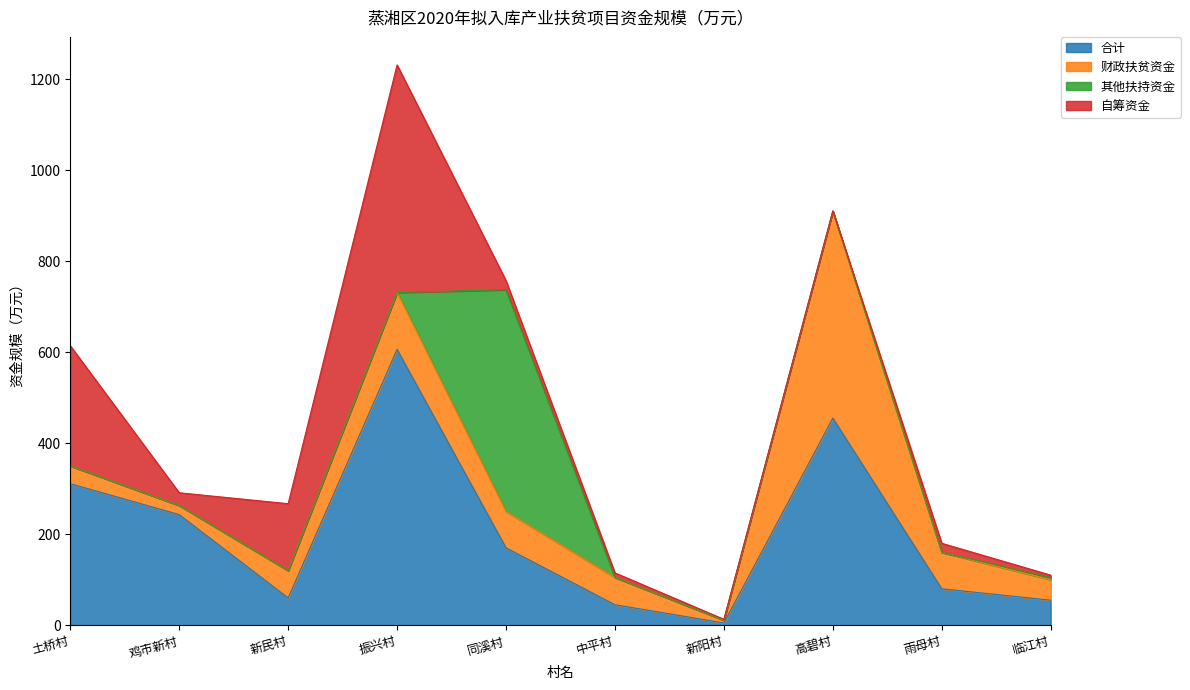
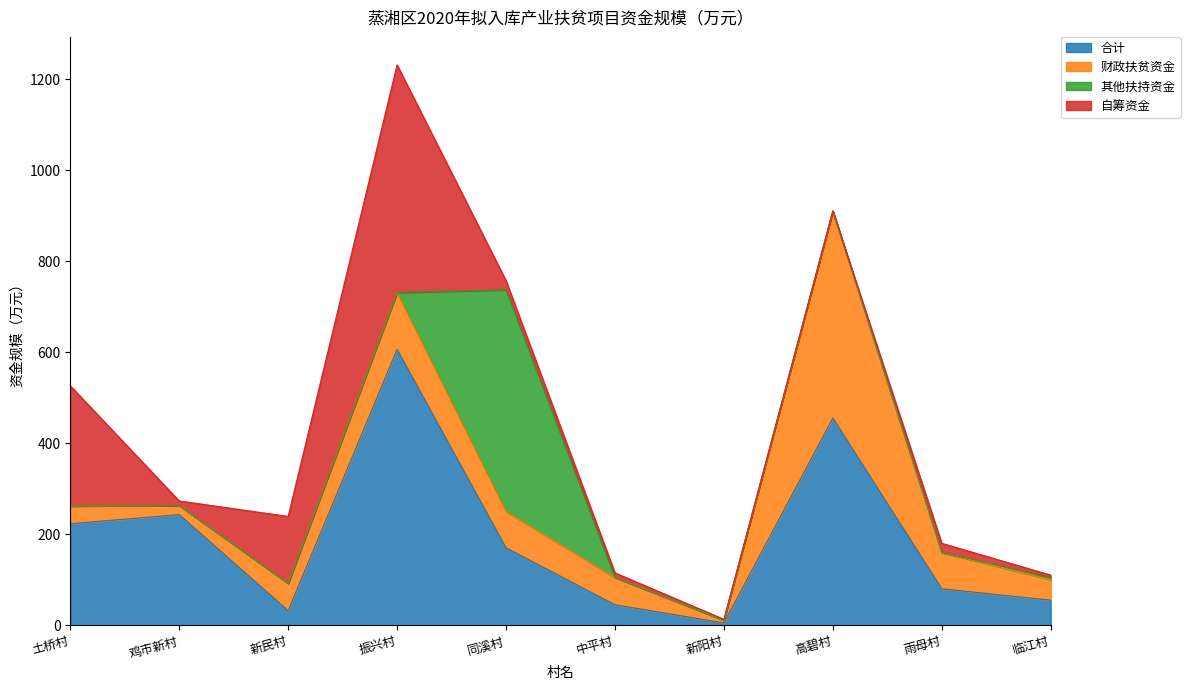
  {
    "合计": {
-     "土桥村": 310,
+     "土桥村": 220,
      "鸡市新村": 240,
-     "新民村": 60,
+     "新民村": 30,
      "振兴村": 610,
      "同溪村": 170,
      "中平村": 50,
      "新阳村": 10,
      "高碧村": 460,
      "雨母村": 80,
      "临江村": 60
    },
    "财政扶贫资金": {
      "同溪村": 80
    },
    "其他扶持资金": {
      "同溪村": 490
    },
    "自筹资金": {
      "土桥村": 260,
-     "鸡市新村": 30,
+     "鸡市新村": 10,
      "新民村": 150,
      "振兴村": 500,
      "同溪村": 20,
      "中平村": 10,
      "雨母村": 20
    }
  }
